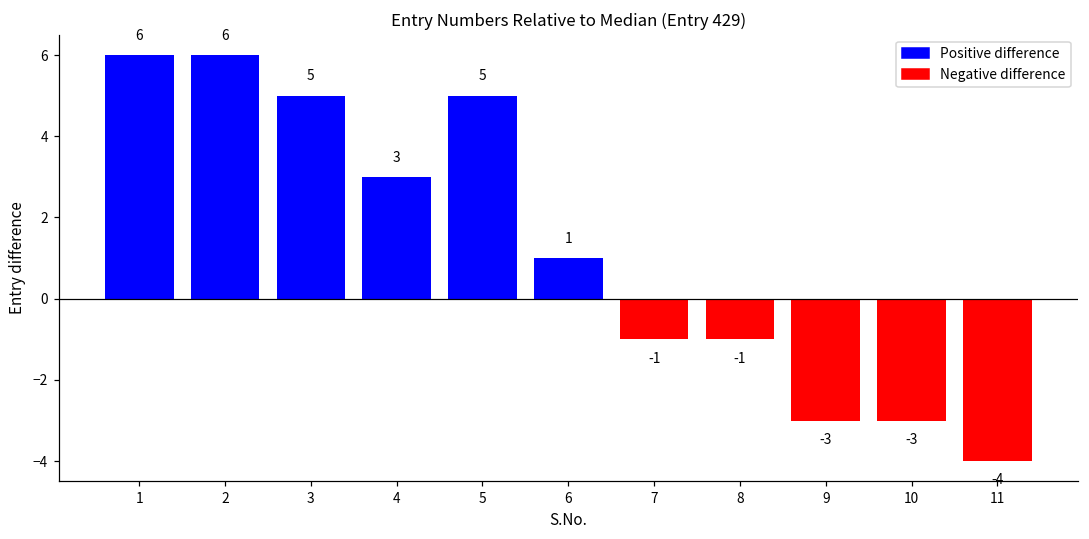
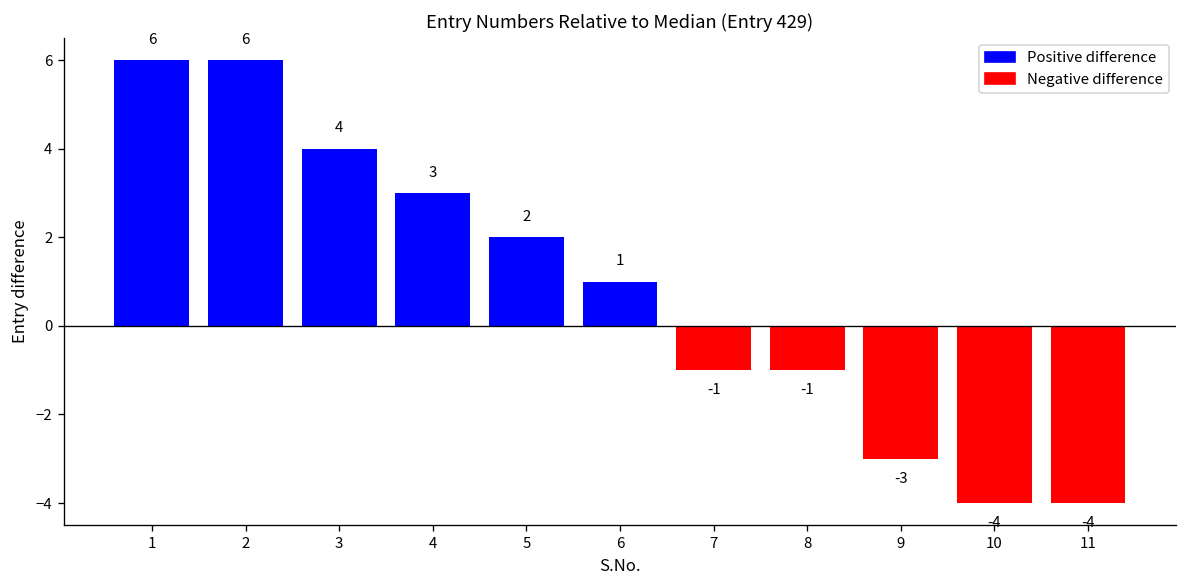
  {
    "1": 6,
    "2": 6,
-   "3": 5,
+   "3": 4,
    "4": 3,
-   "5": 5,
+   "5": 2,
    "6": 1,
    "7": -1,
    "8": -1,
    "9": -3,
-   "10": -3,
+   "10": -4,
    "11": -4
  }
